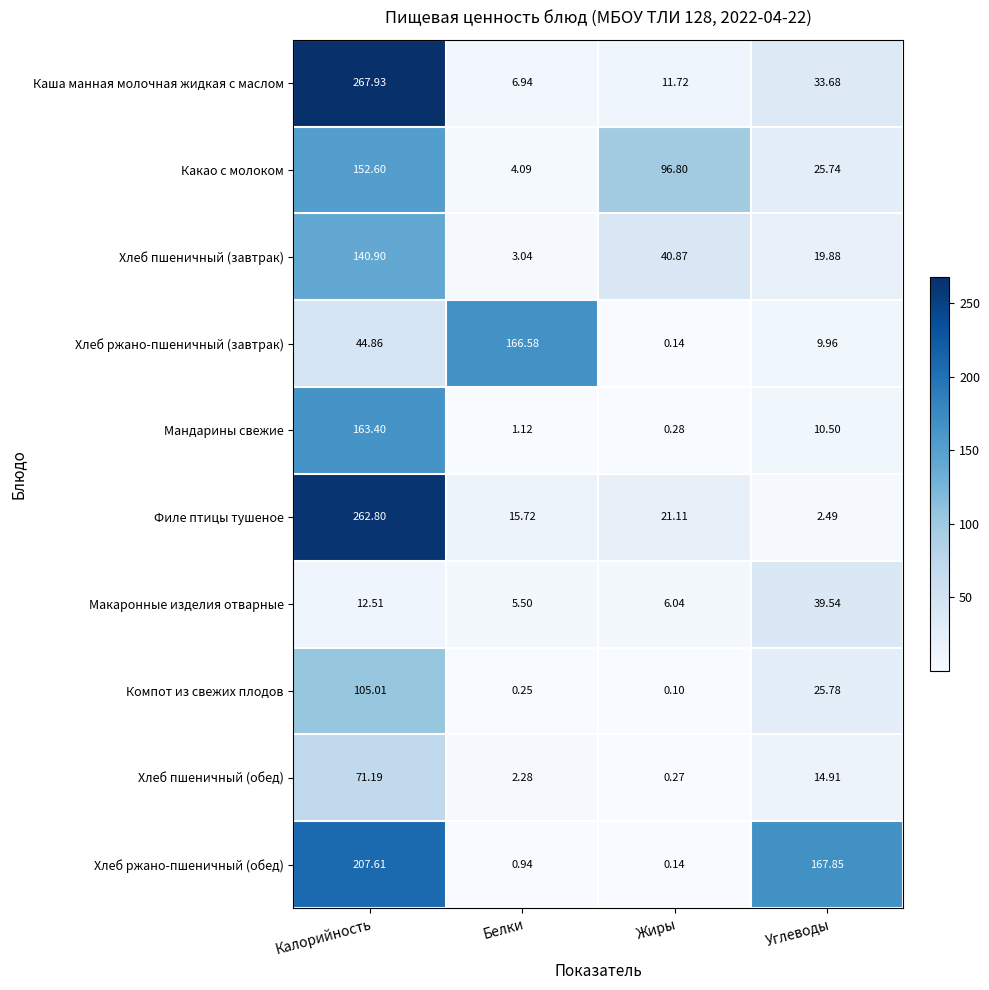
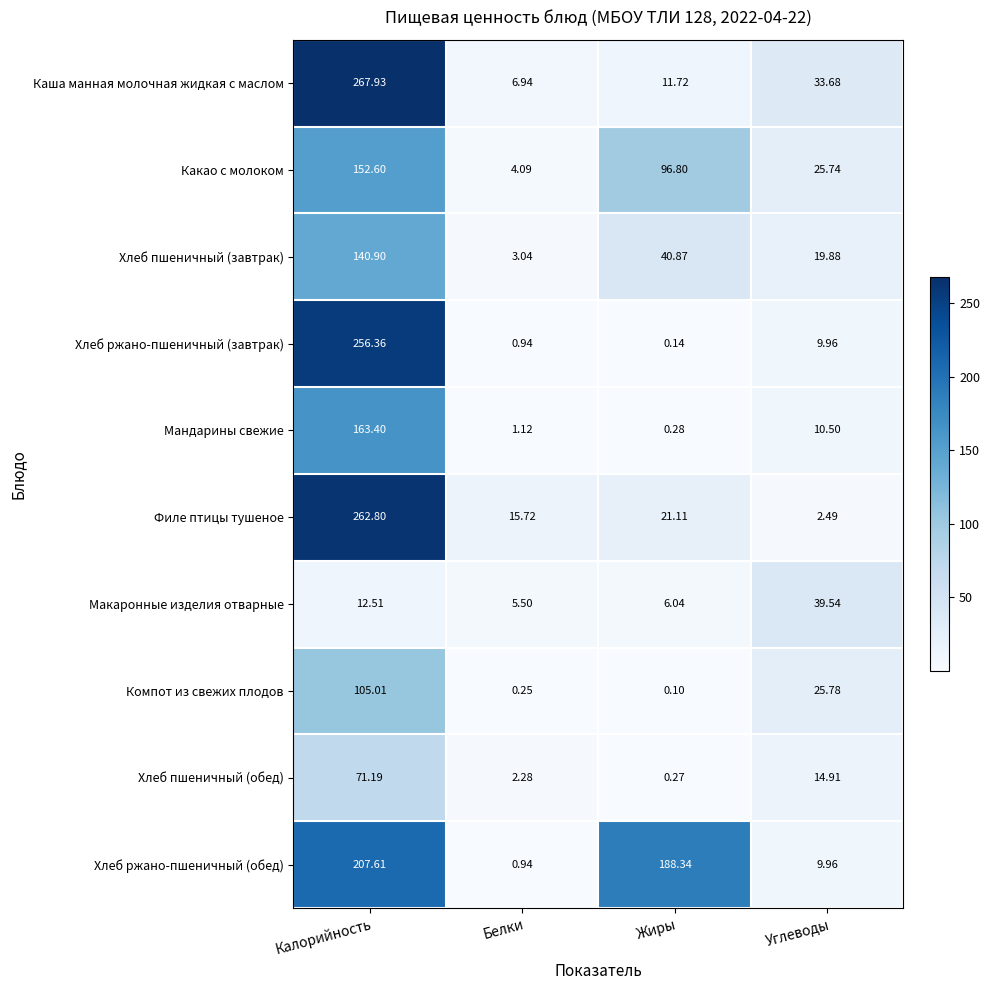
  {
    "Каша манная молочная жидкая с маслом": {
      "Калорийность": 267.93,
      "Белки": 6.94,
      "Жиры": 11.72,
      "Углеводы": 33.68
    },
    "Какао с молоком": {
      "Калорийность": 152.60,
      "Белки": 4.09,
      "Жиры": 96.80,
      "Углеводы": 25.74
    },
    "Хлеб пшеничный (завтрак)": {
      "Калорийность": 140.90,
      "Белки": 3.04,
      "Жиры": 40.87,
      "Углеводы": 19.88
    },
    "Хлеб ржано-пшеничный (завтрак)": {
-     "Калорийность": 44.86,
-     "Белки": 166.58,
+     "Калорийность": 256.36,
+     "Белки": 0.94,
      "Жиры": 0.14,
      "Углеводы": 9.96
    },
    "Мандарины свежие": {
      "Калорийность": 163.40,
      "Белки": 1.12,
      "Жиры": 0.28,
      "Углеводы": 10.50
    },
    "Филе птицы тушеное": {
      "Калорийность": 262.80,
      "Белки": 15.72,
      "Жиры": 21.11,
      "Углеводы": 2.49
    },
    "Макаронные изделия отварные": {
      "Калорийность": 12.51,
      "Белки": 5.50,
      "Жиры": 6.04,
      "Углеводы": 39.54
    },
    "Компот из свежих плодов": {
      "Калорийность": 105.01,
      "Белки": 0.25,
      "Жиры": 0.10,
      "Углеводы": 25.78
    },
    "Хлеб пшеничный (обед)": {
      "Калорийность": 71.19,
      "Белки": 2.28,
      "Жиры": 0.27,
      "Углеводы": 14.91
    },
    "Хлеб ржано-пшеничный (обед)": {
      "Калорийность": 207.61,
      "Белки": 0.94,
-     "Жиры": 0.14,
-     "Углеводы": 167.85
+     "Жиры": 188.34,
+     "Углеводы": 9.96
    }
  }
